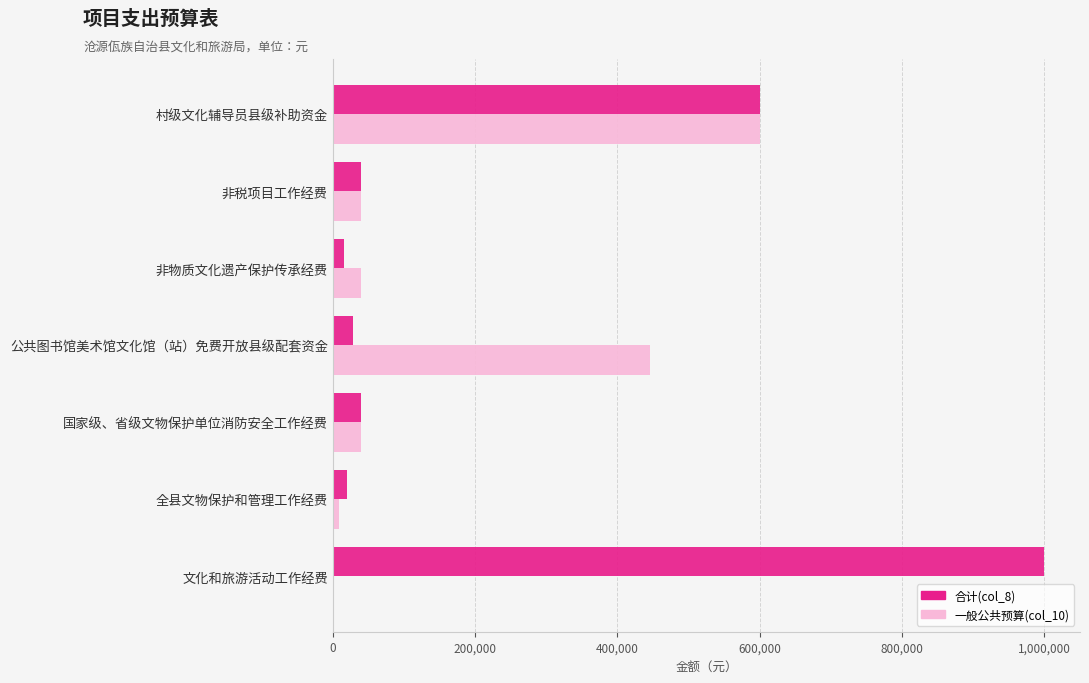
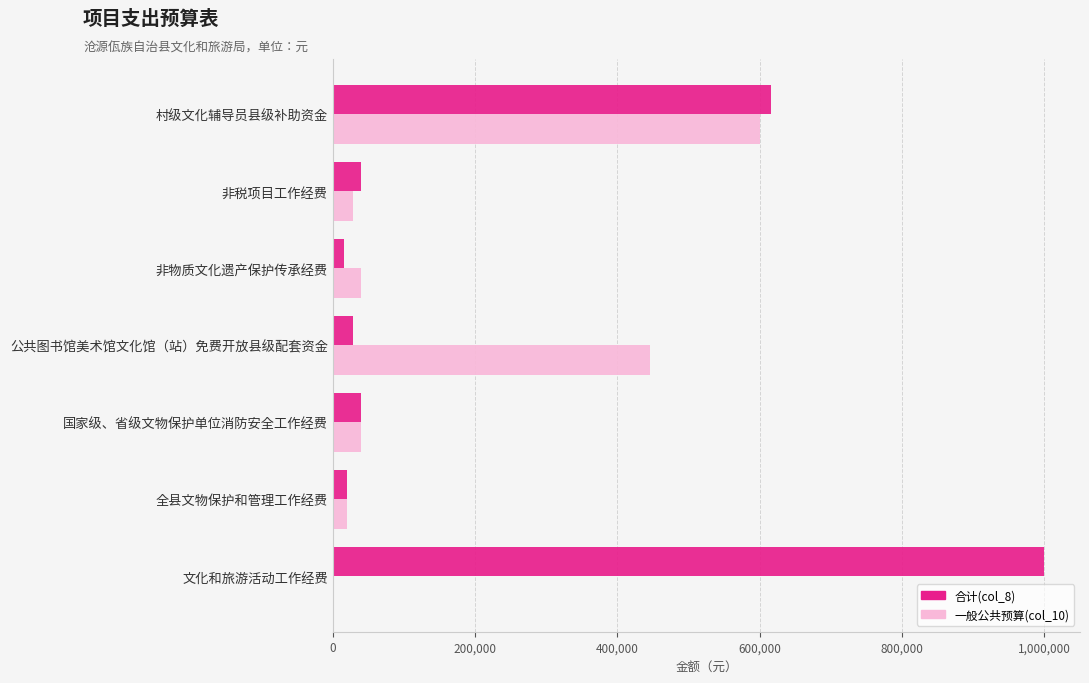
  {
    "合计(col_8)": {
-     "村级文化辅导员县级补助资金": "600,000",
+     "村级文化辅导员县级补助资金": "620,000",
      "非税项目工作经费": "40,000",
      "非物质文化遗产保护传承经费": "20,000",
      "公共图书馆美术馆文化馆（站）免费开放县级配套资金": "30,000",
      "国家级、省级文物保护单位消防安全工作经费": "40,000",
      "全县文物保护和管理工作经费": "20,000",
      "文化和旅游活动工作经费": "1,000,000"
    },
    "一般公共预算(col_10)": {
      "村级文化辅导员县级补助资金": "600,000",
-     "非税项目工作经费": "40,000",
+     "非税项目工作经费": "30,000",
      "非物质文化遗产保护传承经费": "40,000",
      "公共图书馆美术馆文化馆（站）免费开放县级配套资金": "450,000",
      "国家级、省级文物保护单位消防安全工作经费": "40,000",
-     "全县文物保护和管理工作经费": "10,000",
+     "全县文物保护和管理工作经费": "20,000",
      "文化和旅游活动工作经费": "0"
    }
  }
